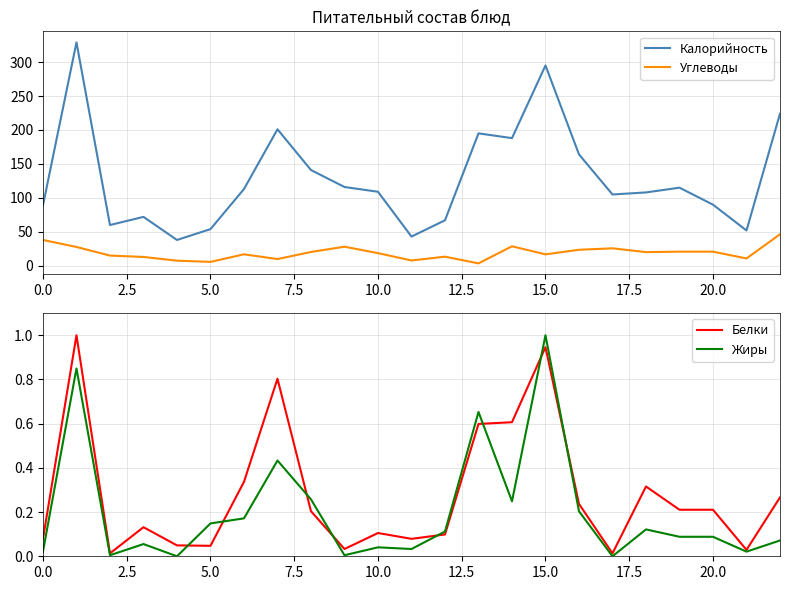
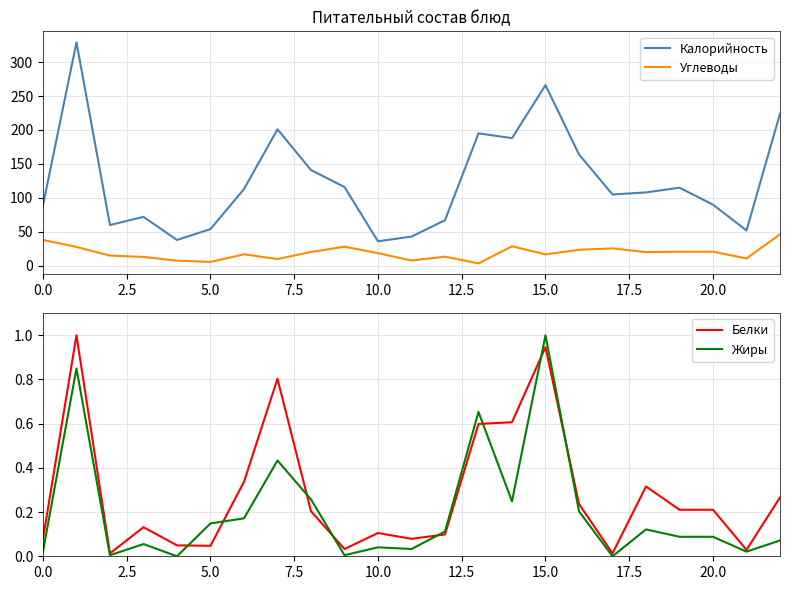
  {
    "Питательный состав блюд": {
      "Калорийность": {
        "0.0": 90,
        "5.0": 50,
-       "10.0": 110,
-       "15.0": 300,
+       "10.0": 40,
+       "15.0": 270,
        "20.0": 90
      },
      "Углеводы": {
        "0.0": 40,
        "5.0": 10,
        "10.0": 20,
        "15.0": 20,
        "20.0": 20
      }
    }
  }
